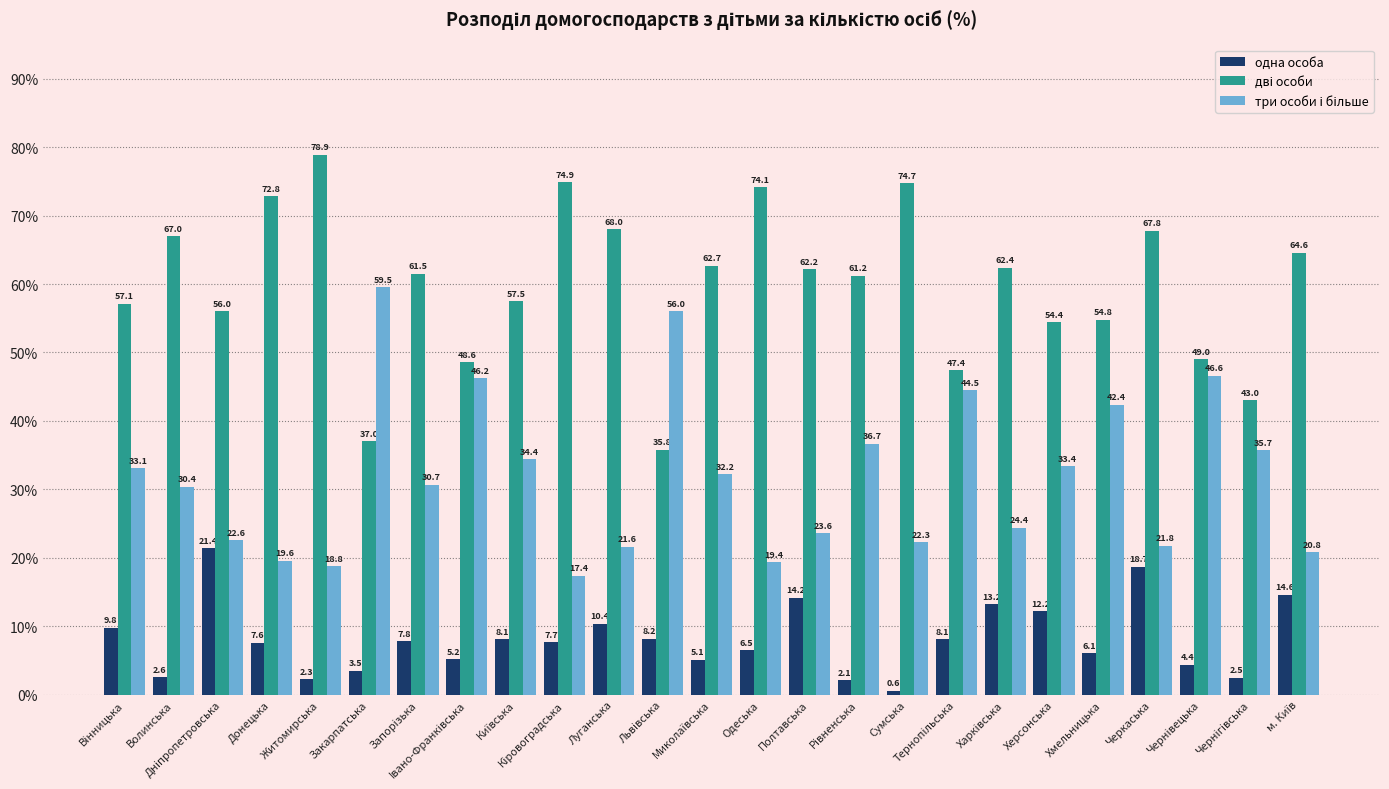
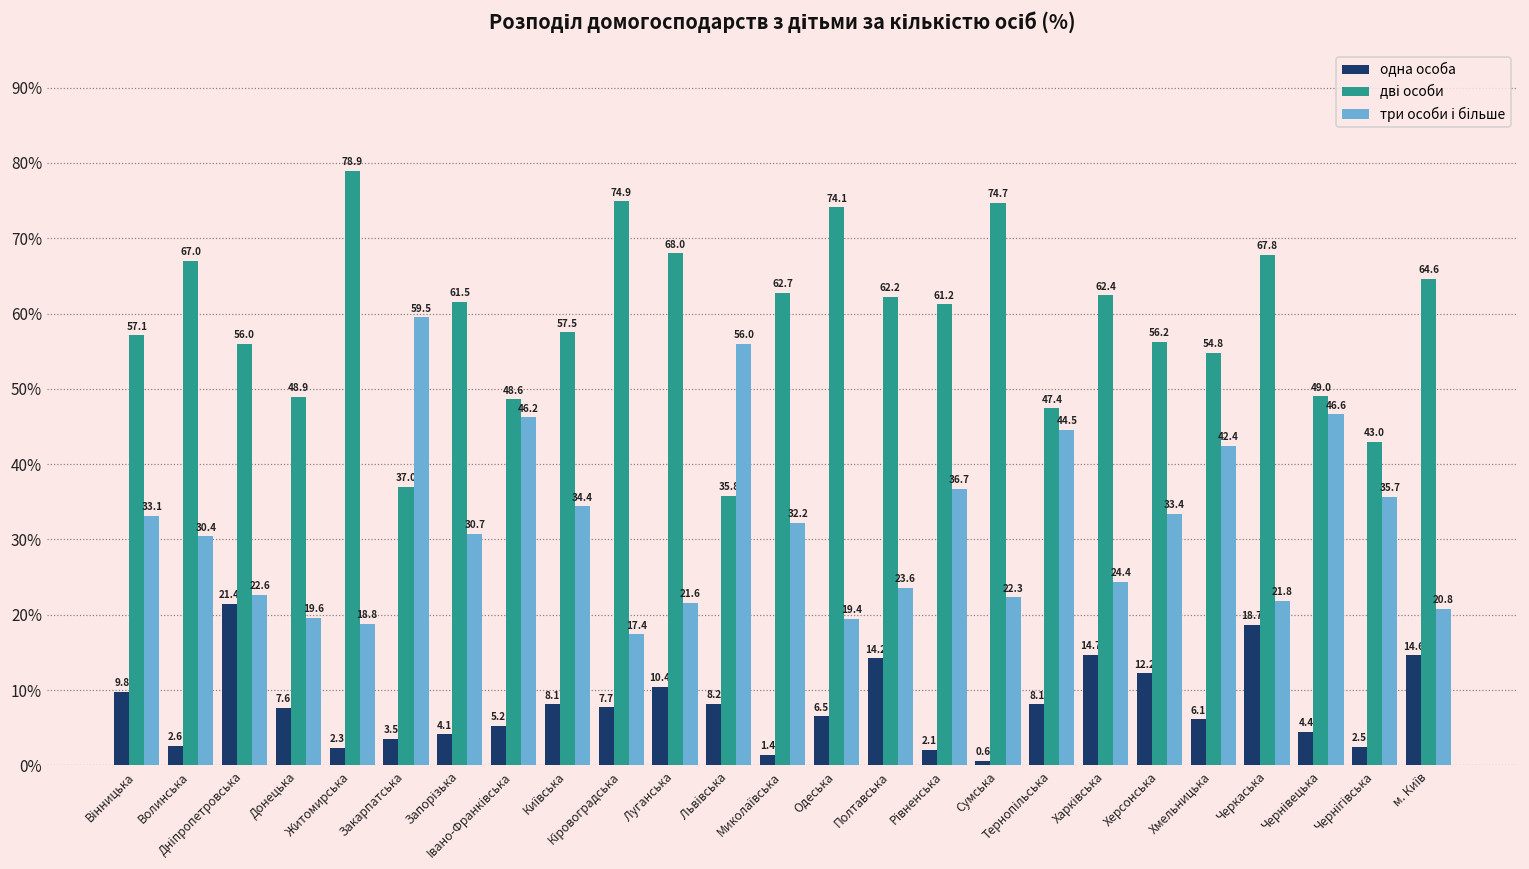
  {
    "одна особа": {
      "Вінницька": 9.8,
      "Волинська": 2.6,
      "Дніпропетровська": 21.4,
      "Донецька": 7.6,
      "Житомирська": 2.3,
      "Закарпатська": 3.5,
-     "Запорізька": 7.8,
+     "Запорізька": 4.1,
      "Івано-Франківська": 5.2,
      "Київська": 8.1,
      "Кіровоградська": 7.7,
      "Луганська": 10.4,
      "Львівська": 8.2,
-     "Миколаївська": 5.1,
+     "Миколаївська": 1.4,
      "Одеська": 6.5,
      "Полтавська": 14.2,
      "Рівненська": 2.1,
      "Сумська": 0.6,
      "Тернопільська": 8.1,
-     "Харківська": 13.2,
+     "Харківська": 14.7,
      "Херсонська": 12.2,
      "Хмельницька": 6.1,
      "Черкаська": 18.7,
      "Чернівецька": 4.4,
      "Чернігівська": 2.5,
      "м. Київ": 14.6
    },
    "дві особи": {
      "Вінницька": 57.1,
      "Волинська": 67.0,
      "Дніпропетровська": 56.0,
-     "Донецька": 72.8,
+     "Донецька": 48.9,
      "Житомирська": 78.9,
      "Закарпатська": 37.0,
      "Запорізька": 61.5,
      "Івано-Франківська": 48.6,
      "Київська": 57.5,
      "Кіровоградська": 74.9,
      "Луганська": 68.0,
      "Львівська": 35.8,
      "Миколаївська": 62.7,
      "Одеська": 74.1,
      "Полтавська": 62.2,
      "Рівненська": 61.2,
      "Сумська": 74.7,
      "Тернопільська": 47.4,
      "Харківська": 62.4,
-     "Херсонська": 54.4,
+     "Херсонська": 56.2,
      "Хмельницька": 54.8,
      "Черкаська": 67.8,
      "Чернівецька": 49.0,
      "Чернігівська": 43.0,
      "м. Київ": 64.6
    },
    "три особи і більше": {
      "Вінницька": 33.1,
      "Волинська": 30.4,
      "Дніпропетровська": 22.6,
      "Донецька": 19.6,
      "Житомирська": 18.8,
      "Закарпатська": 59.5,
      "Запорізька": 30.7,
      "Івано-Франківська": 46.2,
      "Київська": 34.4,
      "Кіровоградська": 17.4,
      "Луганська": 21.6,
      "Львівська": 56.0,
      "Миколаївська": 32.2,
      "Одеська": 19.4,
      "Полтавська": 23.6,
      "Рівненська": 36.7,
      "Сумська": 22.3,
      "Тернопільська": 44.5,
      "Харківська": 24.4,
      "Херсонська": 33.4,
      "Хмельницька": 42.4,
      "Черкаська": 21.8,
      "Чернівецька": 46.6,
      "Чернігівська": 35.7,
      "м. Київ": 20.8
    }
  }
